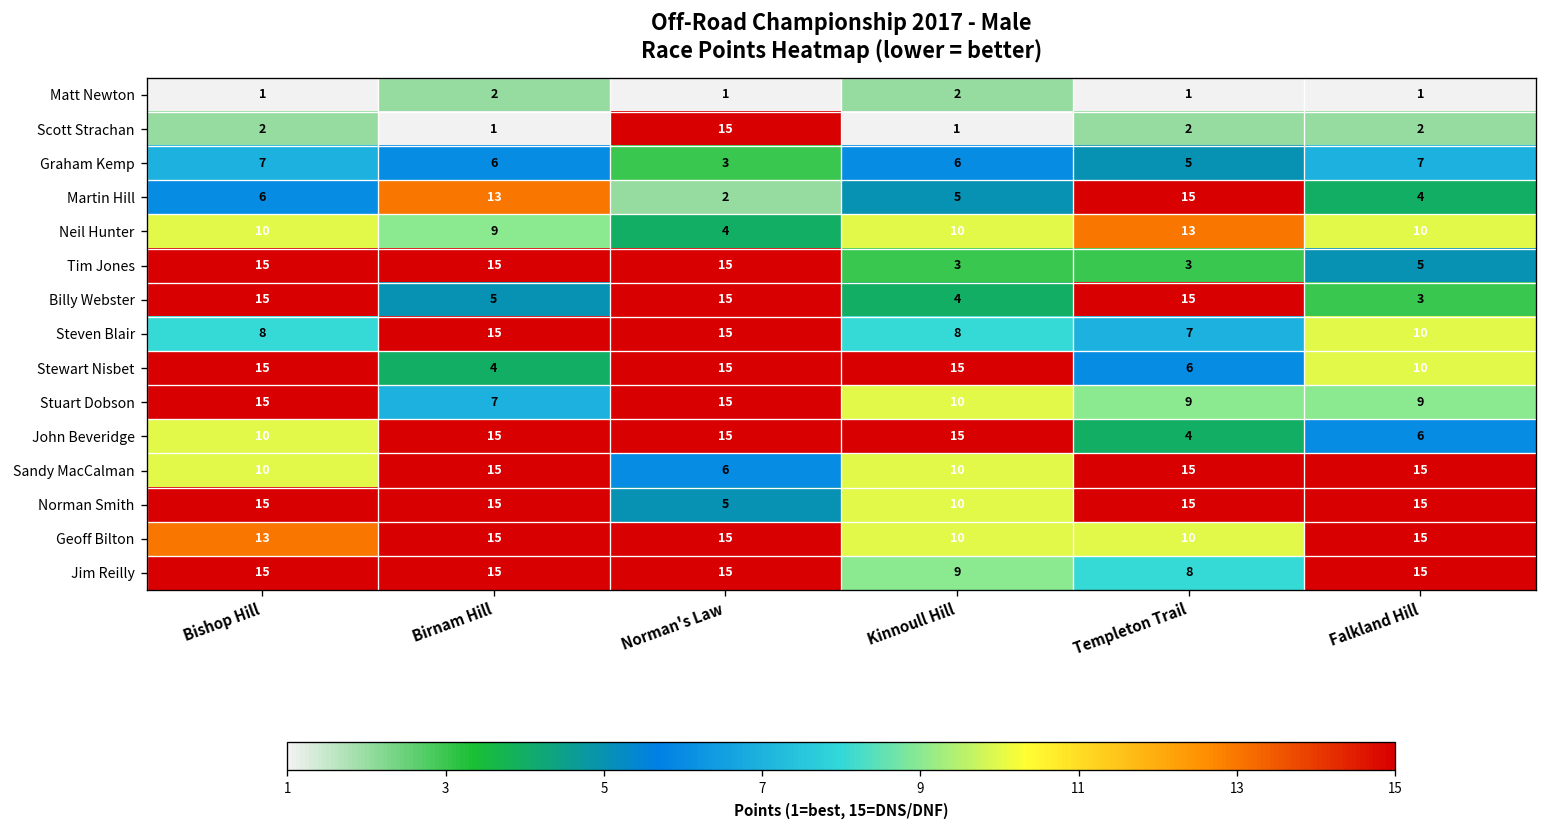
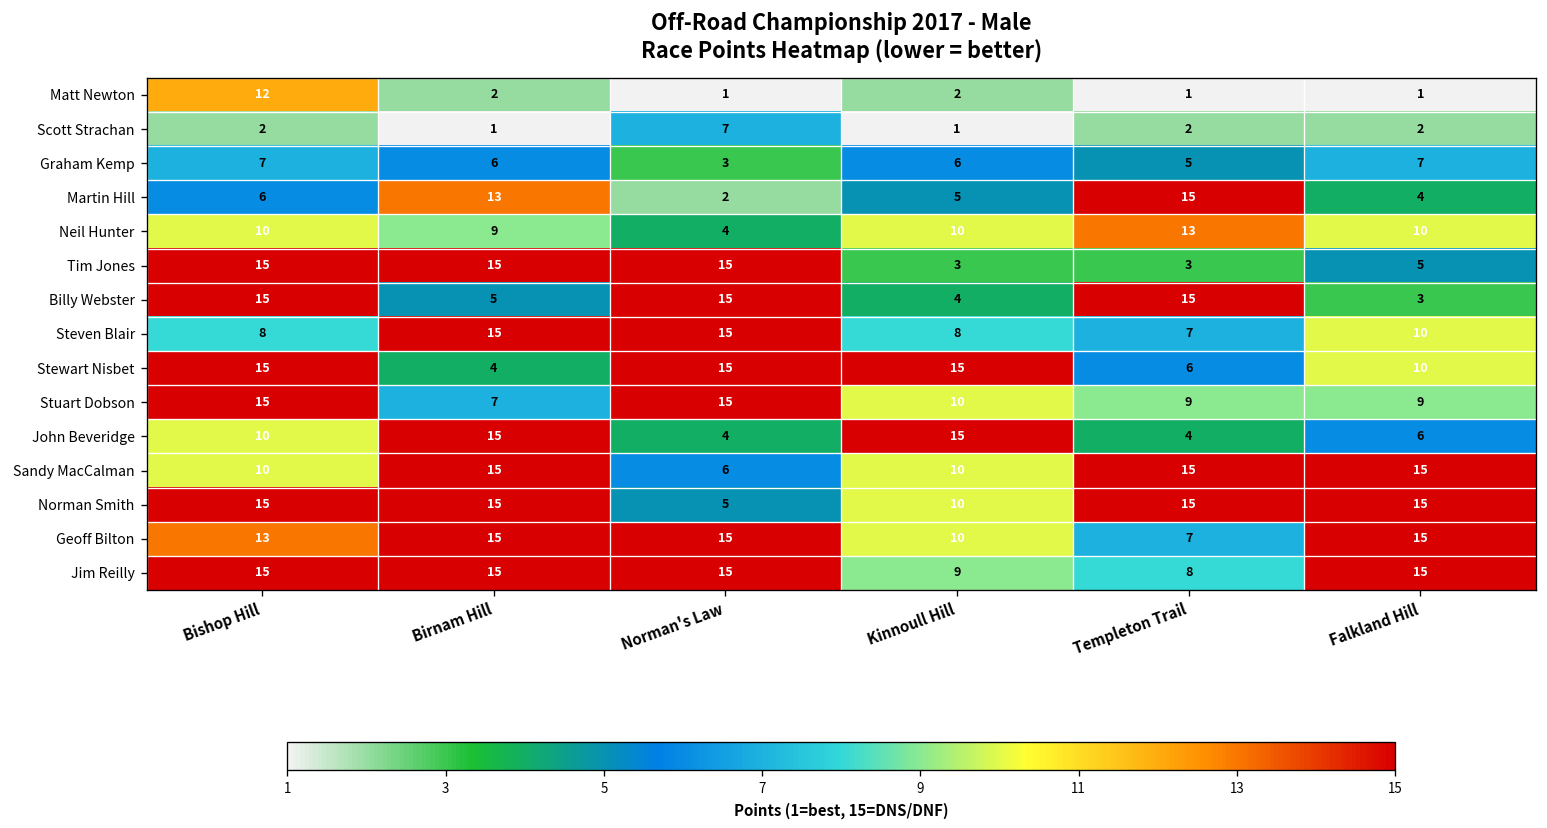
  {
    "Matt Newton": {
-     "Bishop Hill": 1,
+     "Bishop Hill": 12,
      "Birnam Hill": 2,
      "Norman's Law": 1,
      "Kinnoull Hill": 2,
      "Templeton Trail": 1,
      "Falkland Hill": 1
    },
    "Scott Strachan": {
      "Bishop Hill": 2,
      "Birnam Hill": 1,
-     "Norman's Law": 15,
+     "Norman's Law": 7,
      "Kinnoull Hill": 1,
      "Templeton Trail": 2,
      "Falkland Hill": 2
    },
    "Graham Kemp": {
      "Bishop Hill": 7,
      "Birnam Hill": 6,
      "Norman's Law": 3,
      "Kinnoull Hill": 6,
      "Templeton Trail": 5,
      "Falkland Hill": 7
    },
    "Martin Hill": {
      "Bishop Hill": 6,
      "Birnam Hill": 13,
      "Norman's Law": 2,
      "Kinnoull Hill": 5,
      "Templeton Trail": 15,
      "Falkland Hill": 4
    },
    "Neil Hunter": {
      "Bishop Hill": 10,
      "Birnam Hill": 9,
      "Norman's Law": 4,
      "Kinnoull Hill": 10,
      "Templeton Trail": 13,
      "Falkland Hill": 10
    },
    "Tim Jones": {
      "Bishop Hill": 15,
      "Birnam Hill": 15,
      "Norman's Law": 15,
      "Kinnoull Hill": 3,
      "Templeton Trail": 3,
      "Falkland Hill": 5
    },
    "Billy Webster": {
      "Bishop Hill": 15,
      "Birnam Hill": 5,
      "Norman's Law": 15,
      "Kinnoull Hill": 4,
      "Templeton Trail": 15,
      "Falkland Hill": 3
    },
    "Steven Blair": {
      "Bishop Hill": 8,
      "Birnam Hill": 15,
      "Norman's Law": 15,
      "Kinnoull Hill": 8,
      "Templeton Trail": 7,
      "Falkland Hill": 10
    },
    "Stewart Nisbet": {
      "Bishop Hill": 15,
      "Birnam Hill": 4,
      "Norman's Law": 15,
      "Kinnoull Hill": 15,
      "Templeton Trail": 6,
      "Falkland Hill": 10
    },
    "Stuart Dobson": {
      "Bishop Hill": 15,
      "Birnam Hill": 7,
      "Norman's Law": 15,
      "Kinnoull Hill": 10,
      "Templeton Trail": 9,
      "Falkland Hill": 9
    },
    "John Beveridge": {
      "Bishop Hill": 10,
      "Birnam Hill": 15,
-     "Norman's Law": 15,
+     "Norman's Law": 4,
      "Kinnoull Hill": 15,
      "Templeton Trail": 4,
      "Falkland Hill": 6
    },
    "Sandy MacCalman": {
      "Bishop Hill": 10,
      "Birnam Hill": 15,
      "Norman's Law": 6,
      "Kinnoull Hill": 10,
      "Templeton Trail": 15,
      "Falkland Hill": 15
    },
    "Norman Smith": {
      "Bishop Hill": 15,
      "Birnam Hill": 15,
      "Norman's Law": 5,
      "Kinnoull Hill": 10,
      "Templeton Trail": 15,
      "Falkland Hill": 15
    },
    "Geoff Bilton": {
      "Bishop Hill": 13,
      "Birnam Hill": 15,
      "Norman's Law": 15,
      "Kinnoull Hill": 10,
-     "Templeton Trail": 10,
+     "Templeton Trail": 7,
      "Falkland Hill": 15
    },
    "Jim Reilly": {
      "Bishop Hill": 15,
      "Birnam Hill": 15,
      "Norman's Law": 15,
      "Kinnoull Hill": 9,
      "Templeton Trail": 8,
      "Falkland Hill": 15
    }
  }
